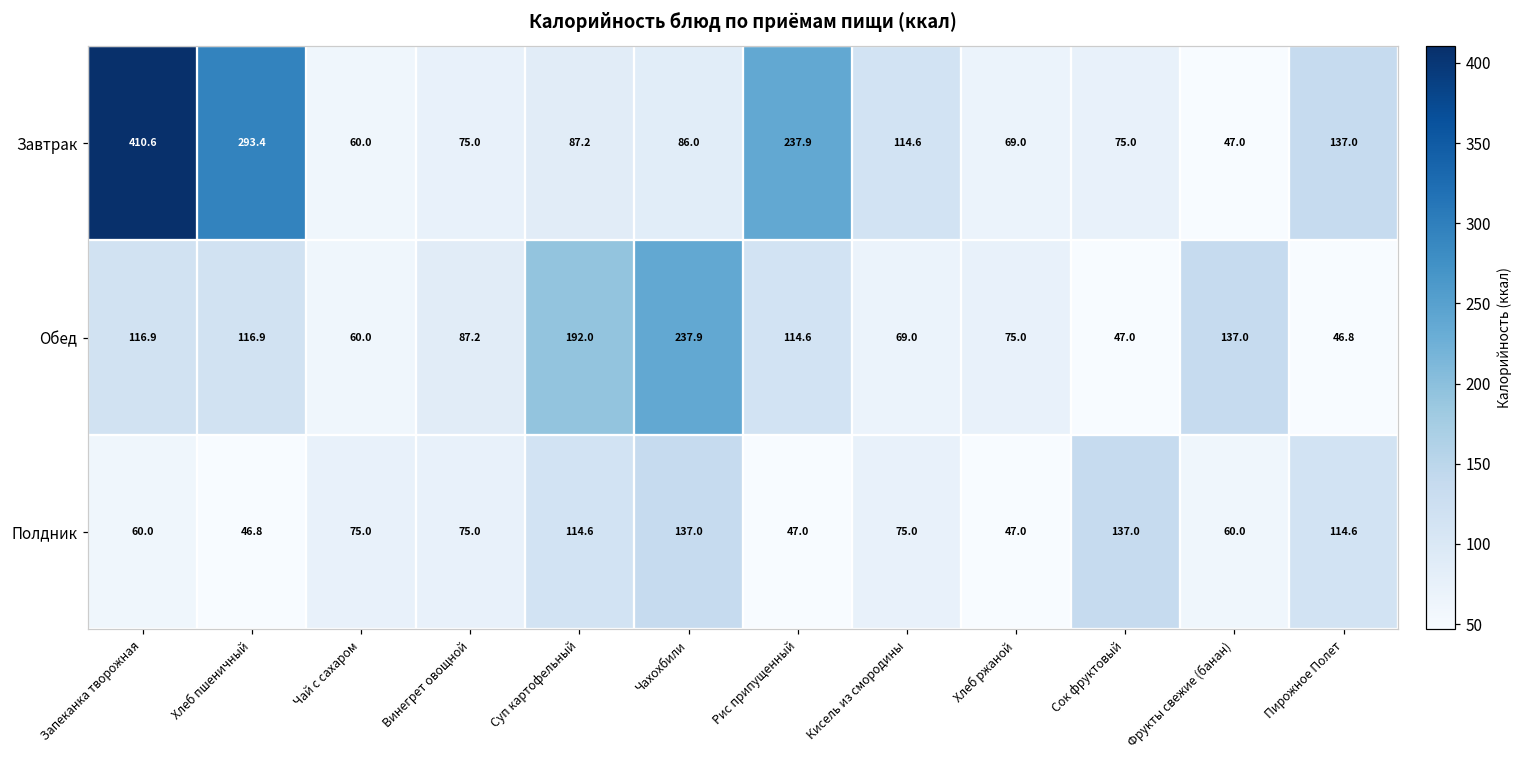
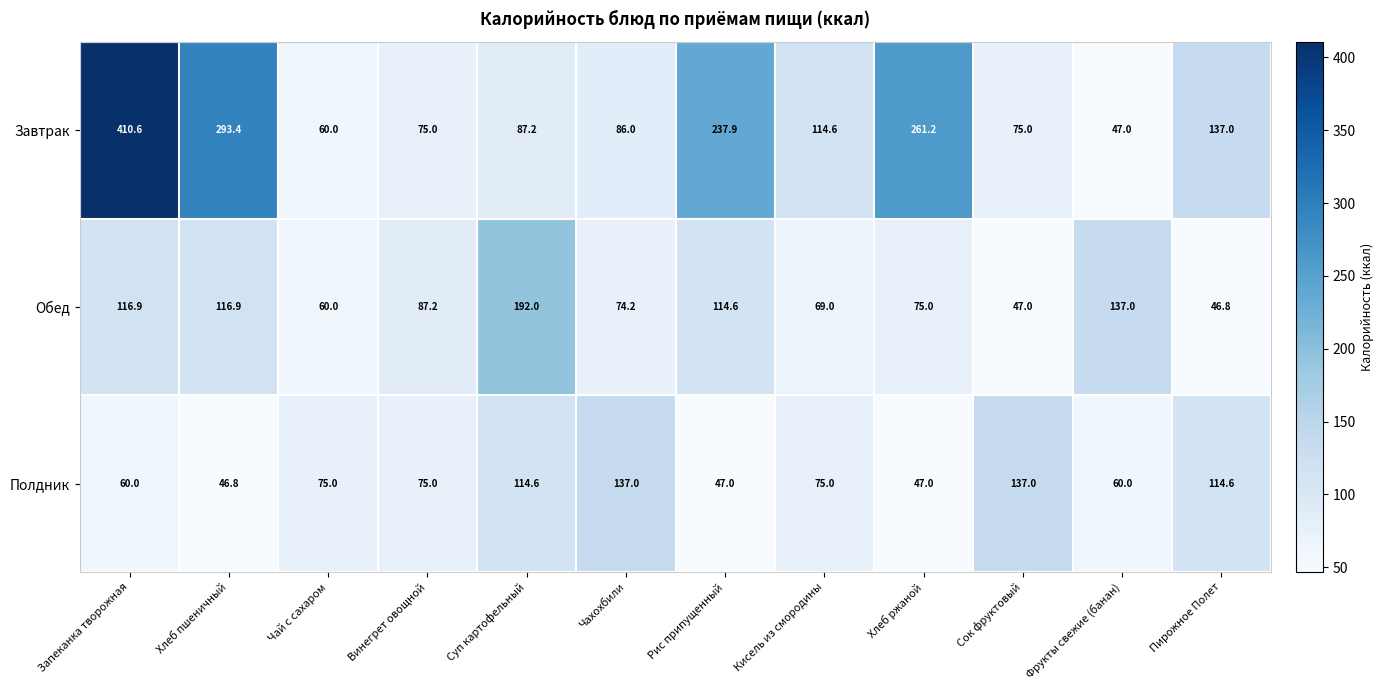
  {
    "Завтрак": {
      "Запеканка творожная": 410.6,
      "Хлеб пшеничный": 293.4,
      "Чай с сахаром": 60.0,
      "Винегрет овощной": 75.0,
      "Суп картофельный": 87.2,
      "Чахохбили": 86.0,
      "Рис припущенный": 237.9,
      "Кисель из смородины": 114.6,
-     "Хлеб ржаной": 69.0,
+     "Хлеб ржаной": 261.2,
      "Сок фруктовый": 75.0,
      "Фрукты свежие (банан)": 47.0,
      "Пирожное Полет": 137.0
    },
    "Обед": {
      "Запеканка творожная": 116.9,
      "Хлеб пшеничный": 116.9,
      "Чай с сахаром": 60.0,
      "Винегрет овощной": 87.2,
      "Суп картофельный": 192.0,
-     "Чахохбили": 237.9,
+     "Чахохбили": 74.2,
      "Рис припущенный": 114.6,
      "Кисель из смородины": 69.0,
      "Хлеб ржаной": 75.0,
      "Сок фруктовый": 47.0,
      "Фрукты свежие (банан)": 137.0,
      "Пирожное Полет": 46.8
    },
    "Полдник": {
      "Запеканка творожная": 60.0,
      "Хлеб пшеничный": 46.8,
      "Чай с сахаром": 75.0,
      "Винегрет овощной": 75.0,
      "Суп картофельный": 114.6,
      "Чахохбили": 137.0,
      "Рис припущенный": 47.0,
      "Кисель из смородины": 75.0,
      "Хлеб ржаной": 47.0,
      "Сок фруктовый": 137.0,
      "Фрукты свежие (банан)": 60.0,
      "Пирожное Полет": 114.6
    }
  }
